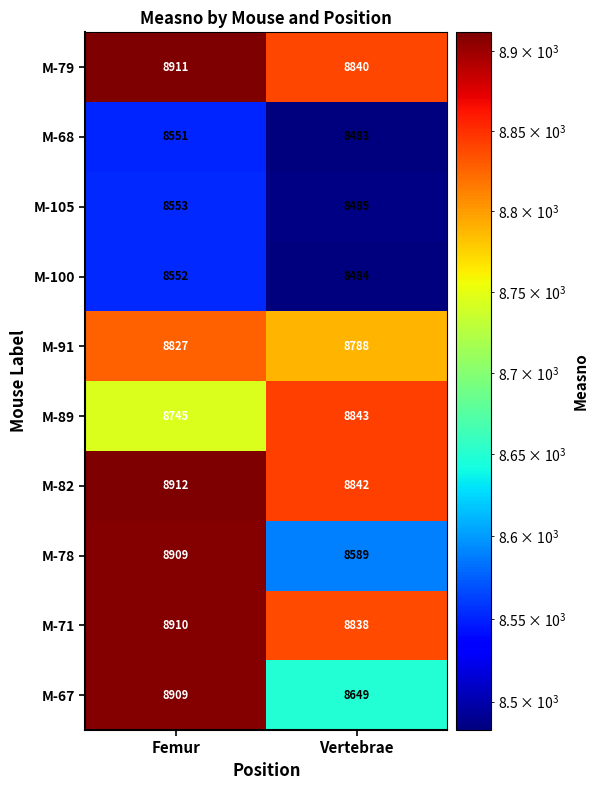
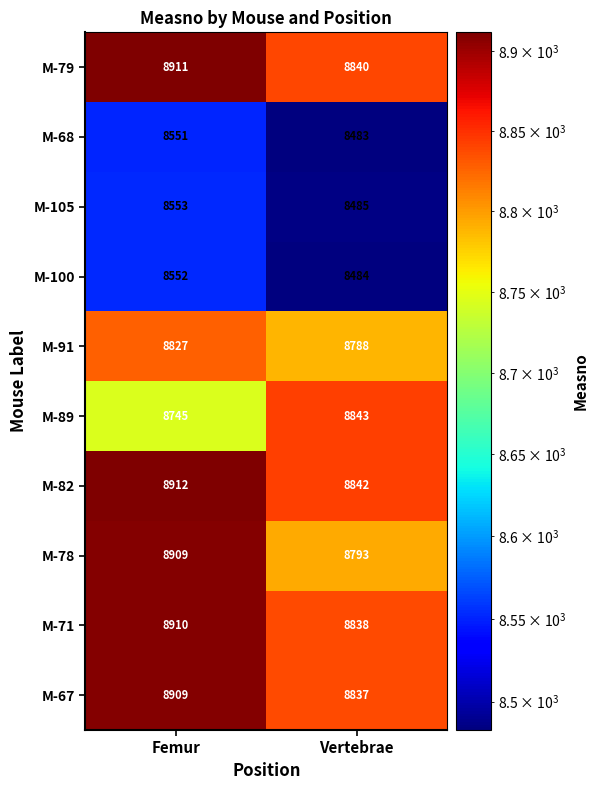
  {
    "M-79": {
      "Femur": 8911,
      "Vertebrae": 8840
    },
    "M-68": {
      "Femur": 8551,
      "Vertebrae": 8483
    },
    "M-105": {
      "Femur": 8553,
      "Vertebrae": 8485
    },
    "M-100": {
      "Femur": 8552,
      "Vertebrae": 8484
    },
    "M-91": {
      "Femur": 8827,
      "Vertebrae": 8788
    },
    "M-89": {
      "Femur": 8745,
      "Vertebrae": 8843
    },
    "M-82": {
      "Femur": 8912,
      "Vertebrae": 8842
    },
    "M-78": {
      "Femur": 8909,
-     "Vertebrae": 8589
+     "Vertebrae": 8793
    },
    "M-71": {
      "Femur": 8910,
      "Vertebrae": 8838
    },
    "M-67": {
      "Femur": 8909,
-     "Vertebrae": 8649
+     "Vertebrae": 8837
    }
  }
